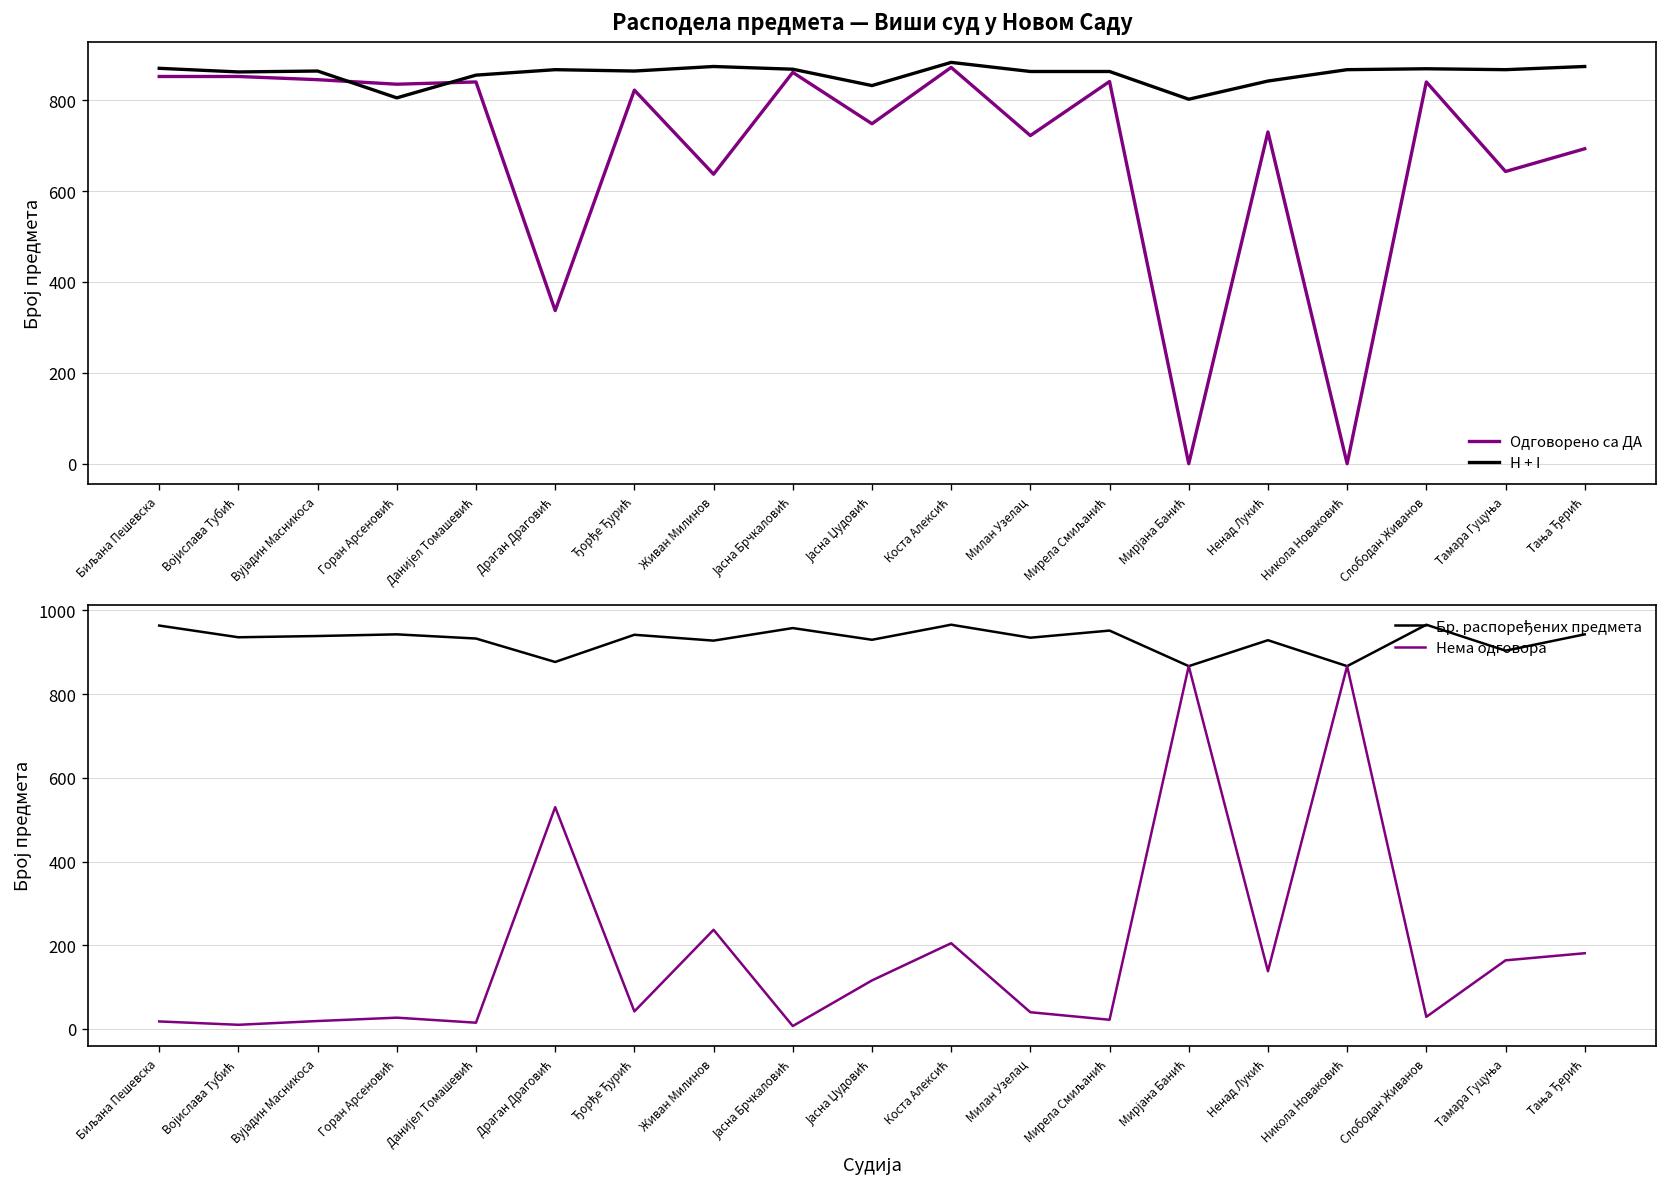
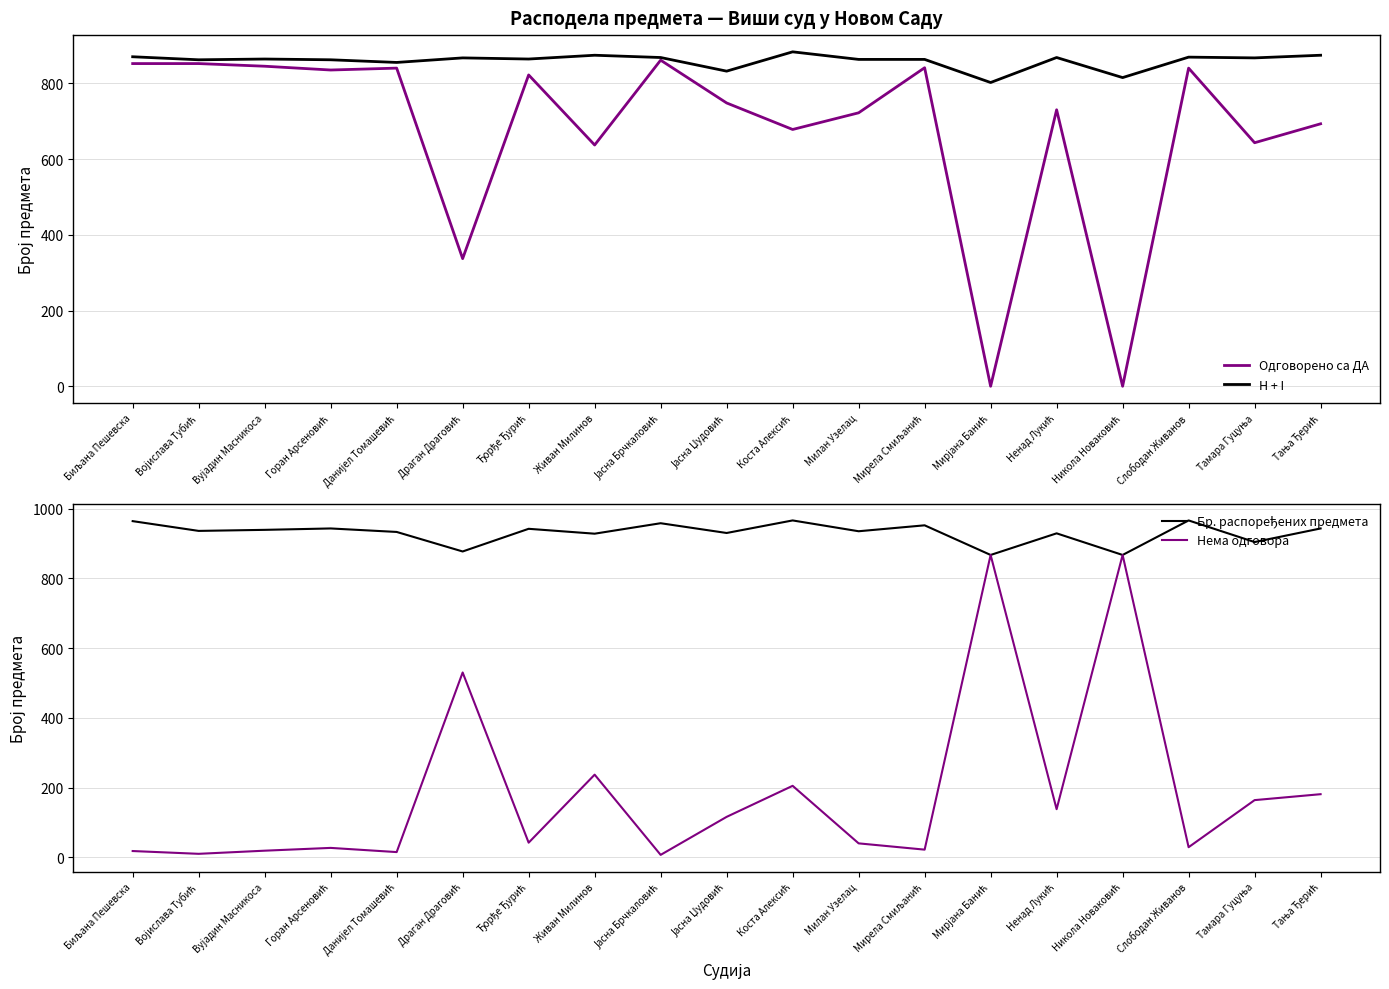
  {
    "Расподела предмета — Виши суд у Новом Саду": {
      "Одговорено са ДА": {
        "Биљана Пешевска": 850,
        "Војислава Тубић": 850,
        "Вујадин Масникоса": 850,
        "Горан Арсеновић": 840,
        "Данијел Томашевић": 840,
        "Драган Драговић": 340,
        "Ђорђе Ђурић": 820,
        "Живан Милинов": 640,
        "Јасна Брчкаловић": 860,
        "Јасна Џудовић": 750,
-       "Коста Алексић": 870,
+       "Коста Алексић": 680,
        "Милан Узелац": 720,
        "Мирела Смиљанић": 840,
        "Мирјана Банић": 0,
        "Ненад Лукић": 730,
        "Никола Новаковић": 0,
        "Слободан Живанов": 840,
        "Тамара Гуцуња": 640,
        "Тања Ђерић": 690
      },
      "H + I": {
        "Биљана Пешевска": 870,
        "Војислава Тубић": 860,
        "Вујадин Масникоса": 860,
-       "Горан Арсеновић": 810,
+       "Горан Арсеновић": 860,
        "Данијел Томашевић": 860,
        "Драган Драговић": 870,
        "Ђорђе Ђурић": 860,
        "Живан Милинов": 870,
        "Јасна Брчкаловић": 870,
        "Јасна Џудовић": 830,
        "Коста Алексић": 880,
        "Милан Узелац": 860,
        "Мирела Смиљанић": 860,
        "Мирјана Банић": 800,
-       "Ненад Лукић": 840,
-       "Никола Новаковић": 870,
+       "Ненад Лукић": 870,
+       "Никола Новаковић": 820,
        "Слободан Живанов": 870,
        "Тамара Гуцуња": 870,
        "Тања Ђерић": 870
      }
    }
  }
